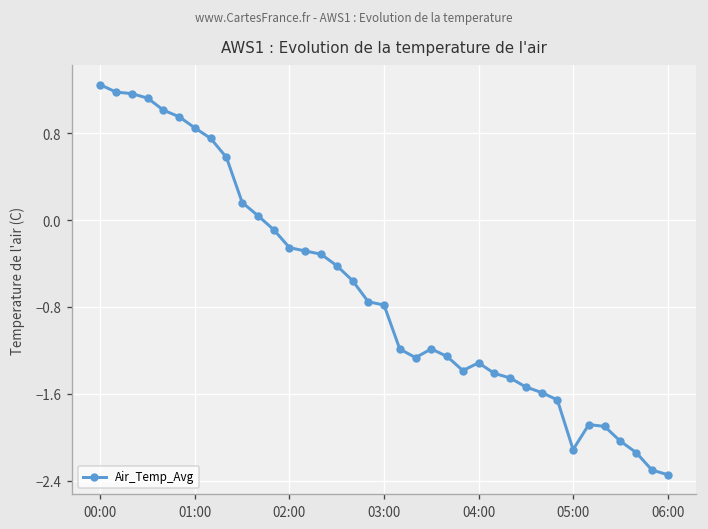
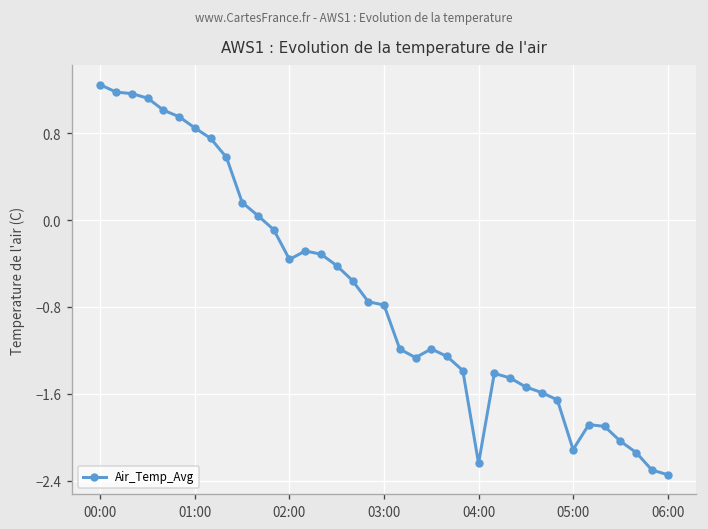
  {
    "00:00": 1.2,
    "01:00": 0.8,
-   "02:00": -0.3,
+   "02:00": -0.4,
    "03:00": -0.8,
-   "04:00": -1.3,
+   "04:00": -2.2,
    "05:00": -2.1,
    "06:00": -2.3
  }
